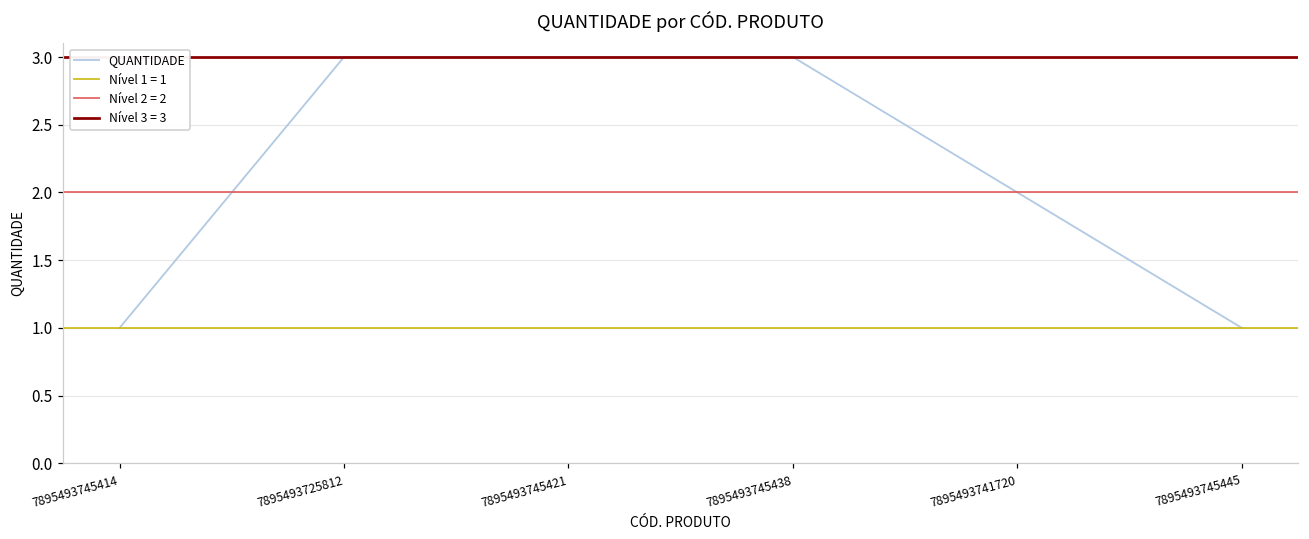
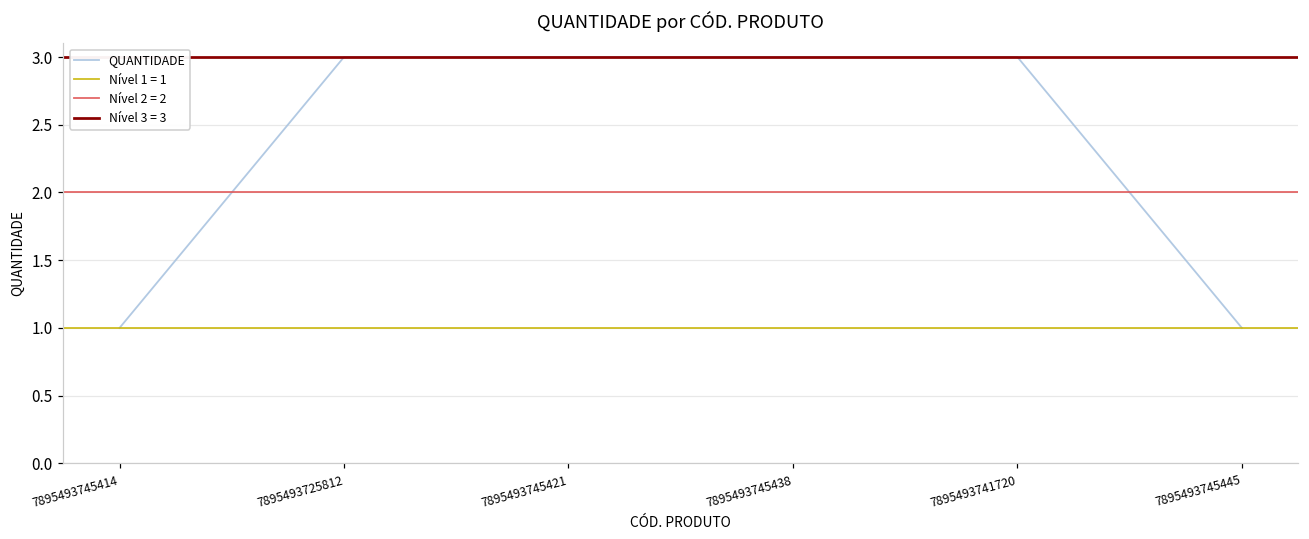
  {
    "7895493745414": 1,
    "7895493725812": 3,
    "7895493745421": 3,
    "7895493745438": 3,
-   "7895493741720": 2,
+   "7895493741720": 3,
    "7895493745445": 1
  }
